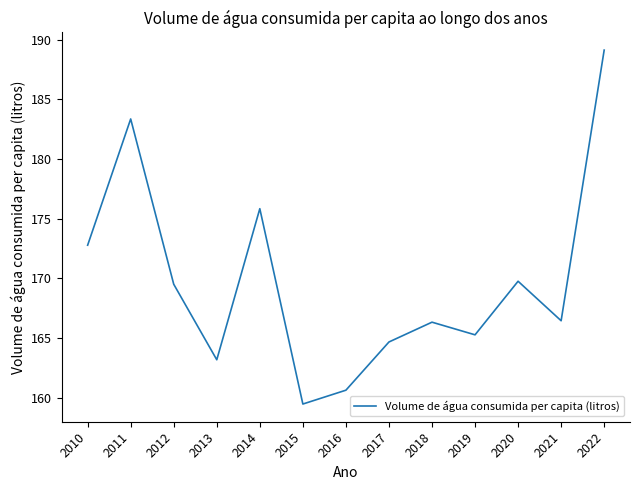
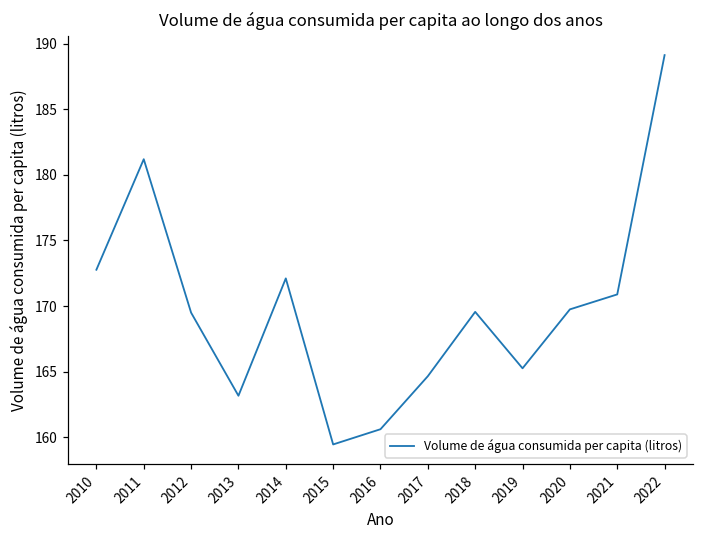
  {
    "2010": 172.8,
-   "2011": 183.4,
+   "2011": 181.2,
    "2012": 169.5,
    "2013": 163.2,
-   "2014": 175.8,
+   "2014": 172.1,
    "2015": 159.5,
    "2016": 160.6,
    "2017": 164.7,
-   "2018": 166.3,
+   "2018": 169.6,
    "2019": 165.3,
    "2020": 169.8,
-   "2021": 166.4,
+   "2021": 170.9,
    "2022": 189.1
  }
